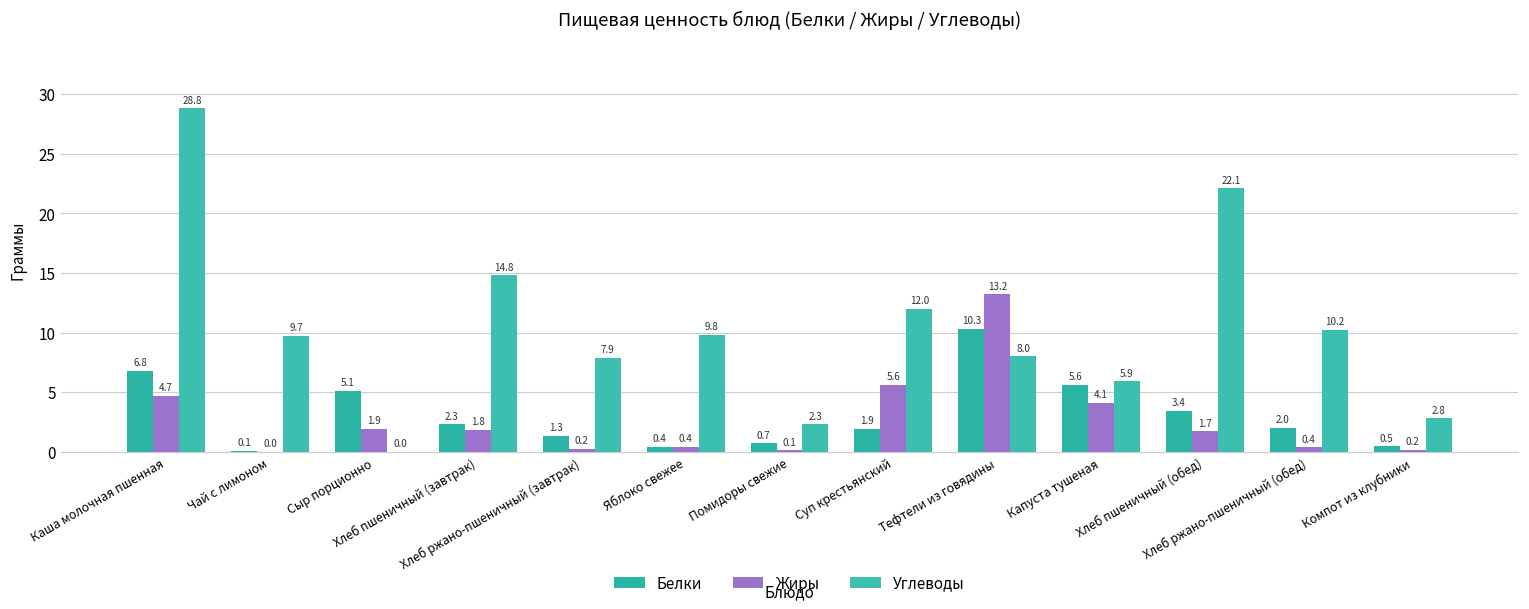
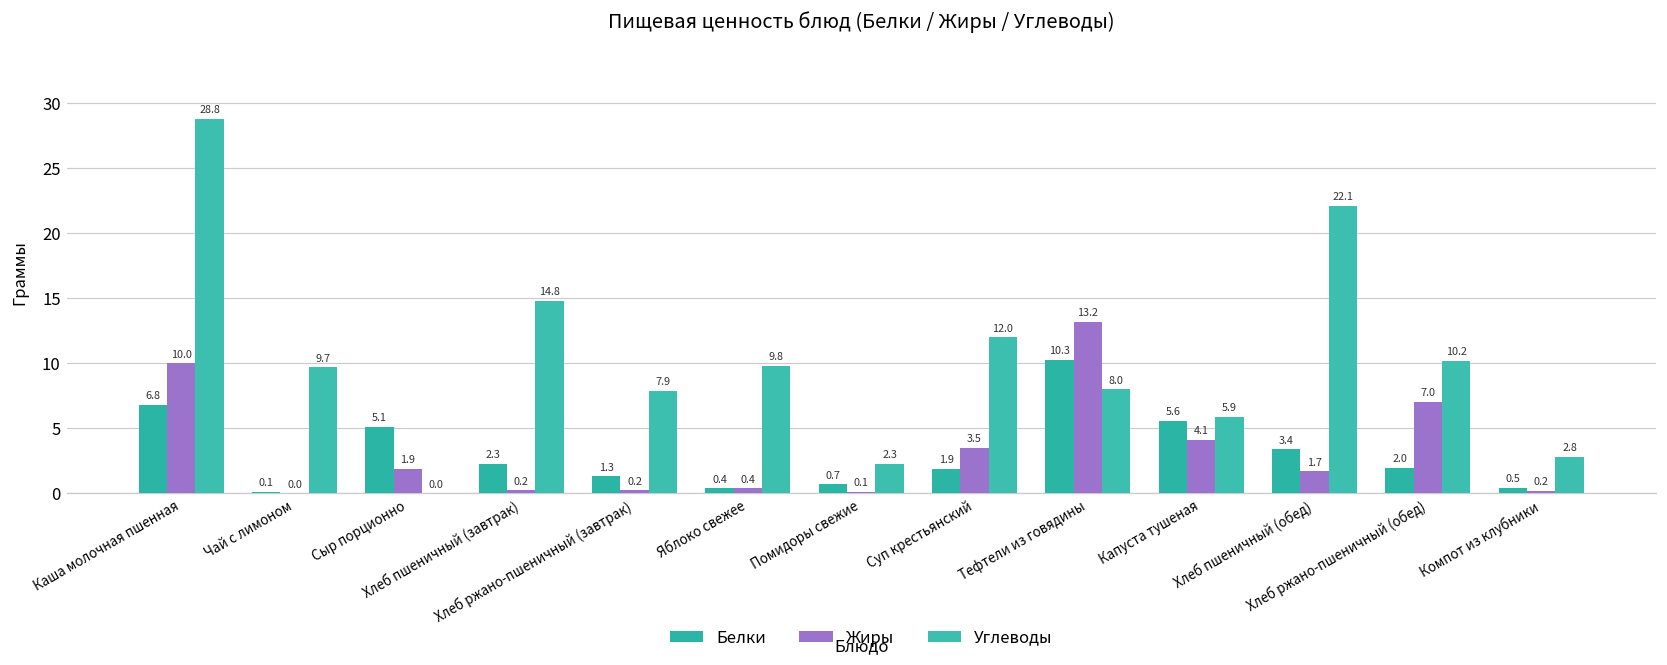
  {
    "Жиры": {
-     "Каша молочная пшенная": 4.7,
+     "Каша молочная пшенная": 10.0,
      "Чай с лимоном": 0.0,
      "Сыр порционно": 1.9,
-     "Хлеб пшеничный (завтрак)": 1.8,
+     "Хлеб пшеничный (завтрак)": 0.2,
      "Хлеб ржано-пшеничный (завтрак)": 0.2,
      "Яблоко свежее": 0.4,
      "Помидоры свежие": 0.1,
-     "Суп крестьянский": 5.6,
+     "Суп крестьянский": 3.5,
      "Тефтели из говядины": 13.2,
      "Капуста тушеная": 4.1,
      "Хлеб пшеничный (обед)": 1.7,
-     "Хлеб ржано-пшеничный (обед)": 0.4,
+     "Хлеб ржано-пшеничный (обед)": 7.0,
      "Компот из клубники": 0.2
    }
  }
